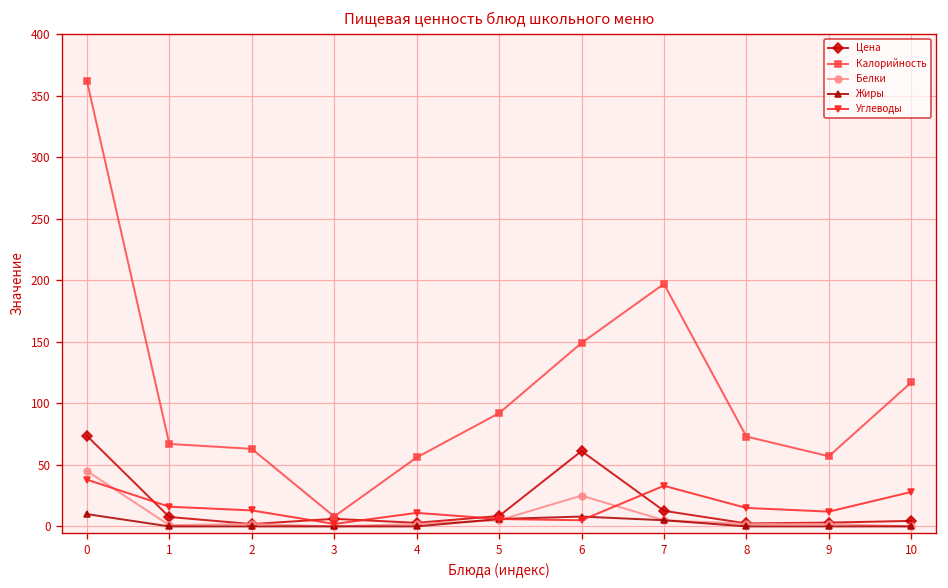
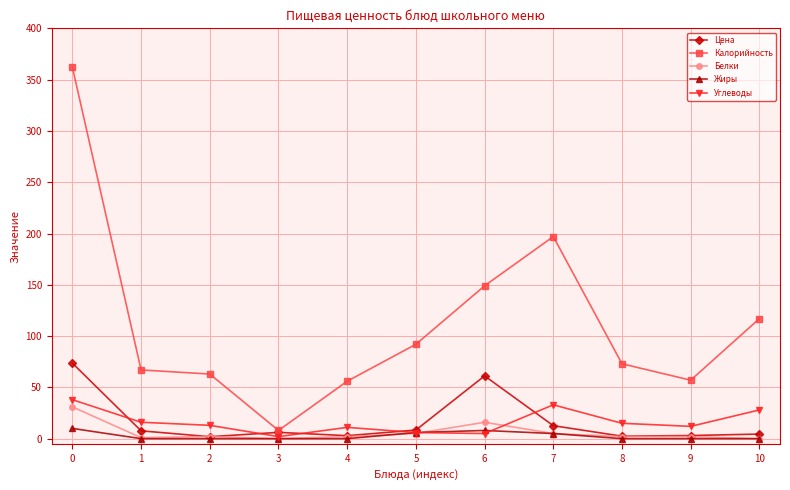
  {
    "Белки": {
-     "0": 45,
-     "6": 25
+     "0": 31,
+     "6": 16
    }
  }
